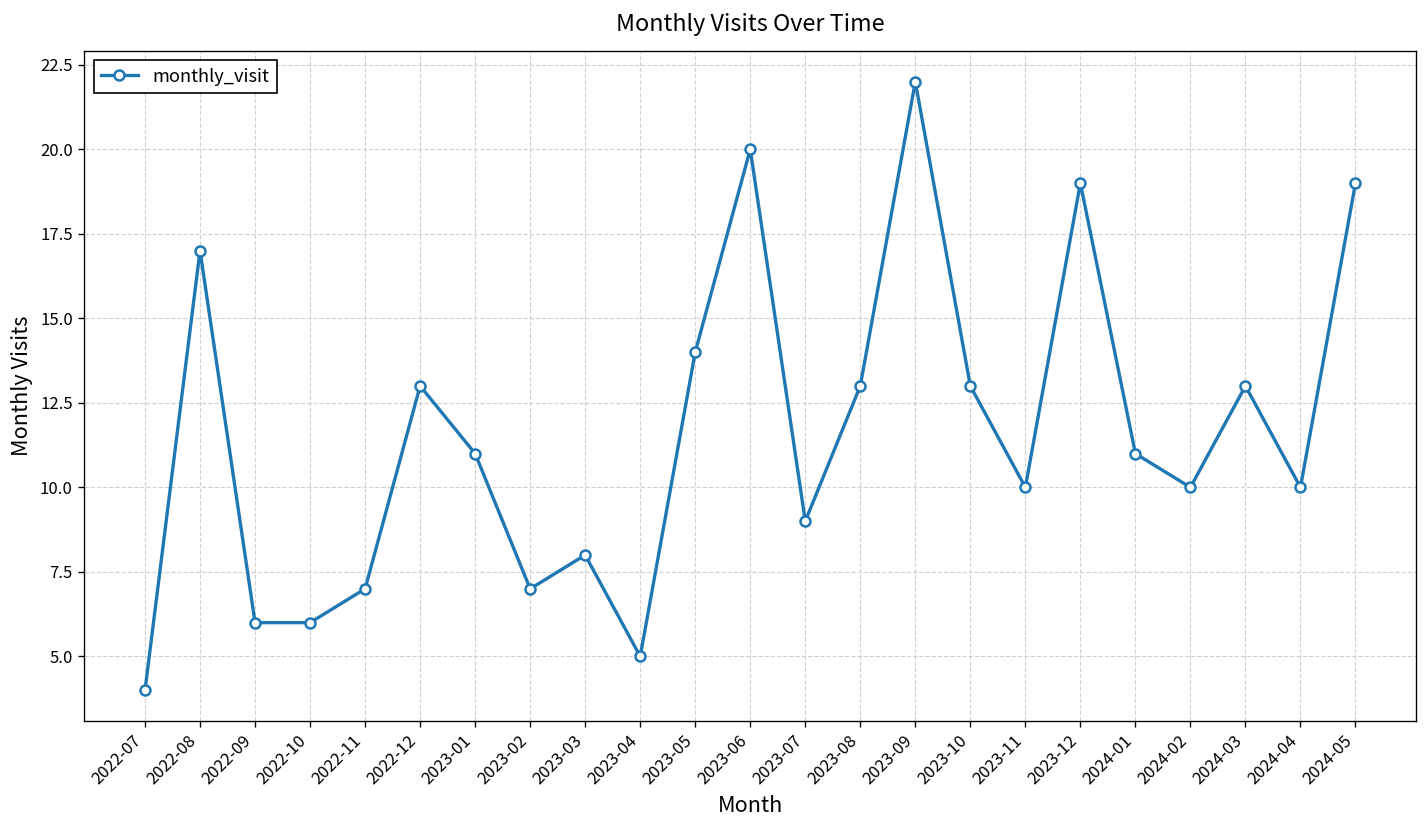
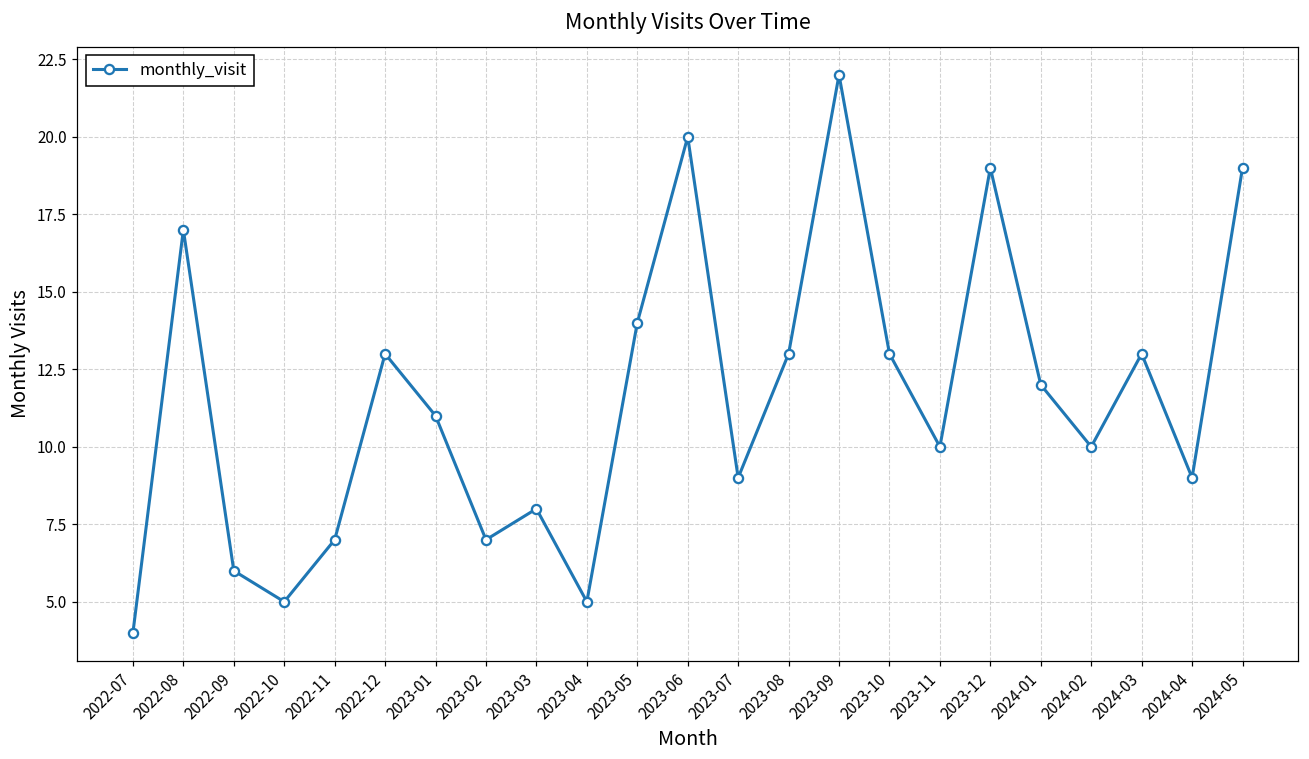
  {
    "2022-07": 4,
    "2022-08": 17,
    "2022-09": 6,
-   "2022-10": 6,
+   "2022-10": 5,
    "2022-11": 7,
    "2022-12": 13,
    "2023-01": 11,
    "2023-02": 7,
    "2023-03": 8,
    "2023-04": 5,
    "2023-05": 14,
    "2023-06": 20,
    "2023-07": 9,
    "2023-08": 13,
    "2023-09": 22,
    "2023-10": 13,
    "2023-11": 10,
    "2023-12": 19,
-   "2024-01": 11,
+   "2024-01": 12,
    "2024-02": 10,
    "2024-03": 13,
-   "2024-04": 10,
+   "2024-04": 9,
    "2024-05": 19
  }
